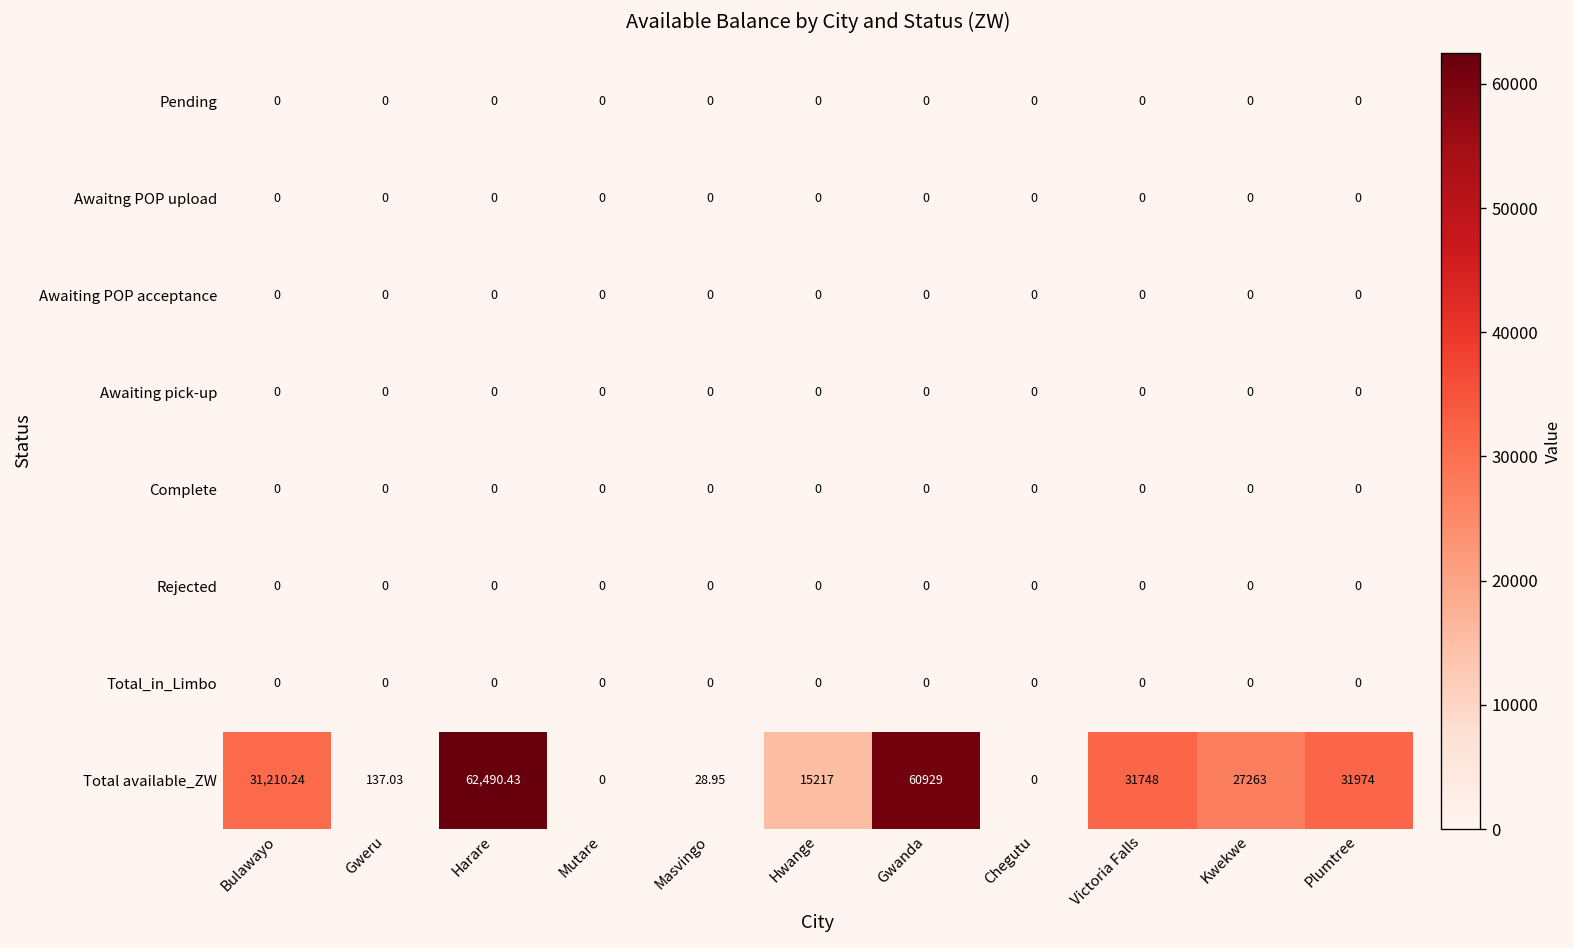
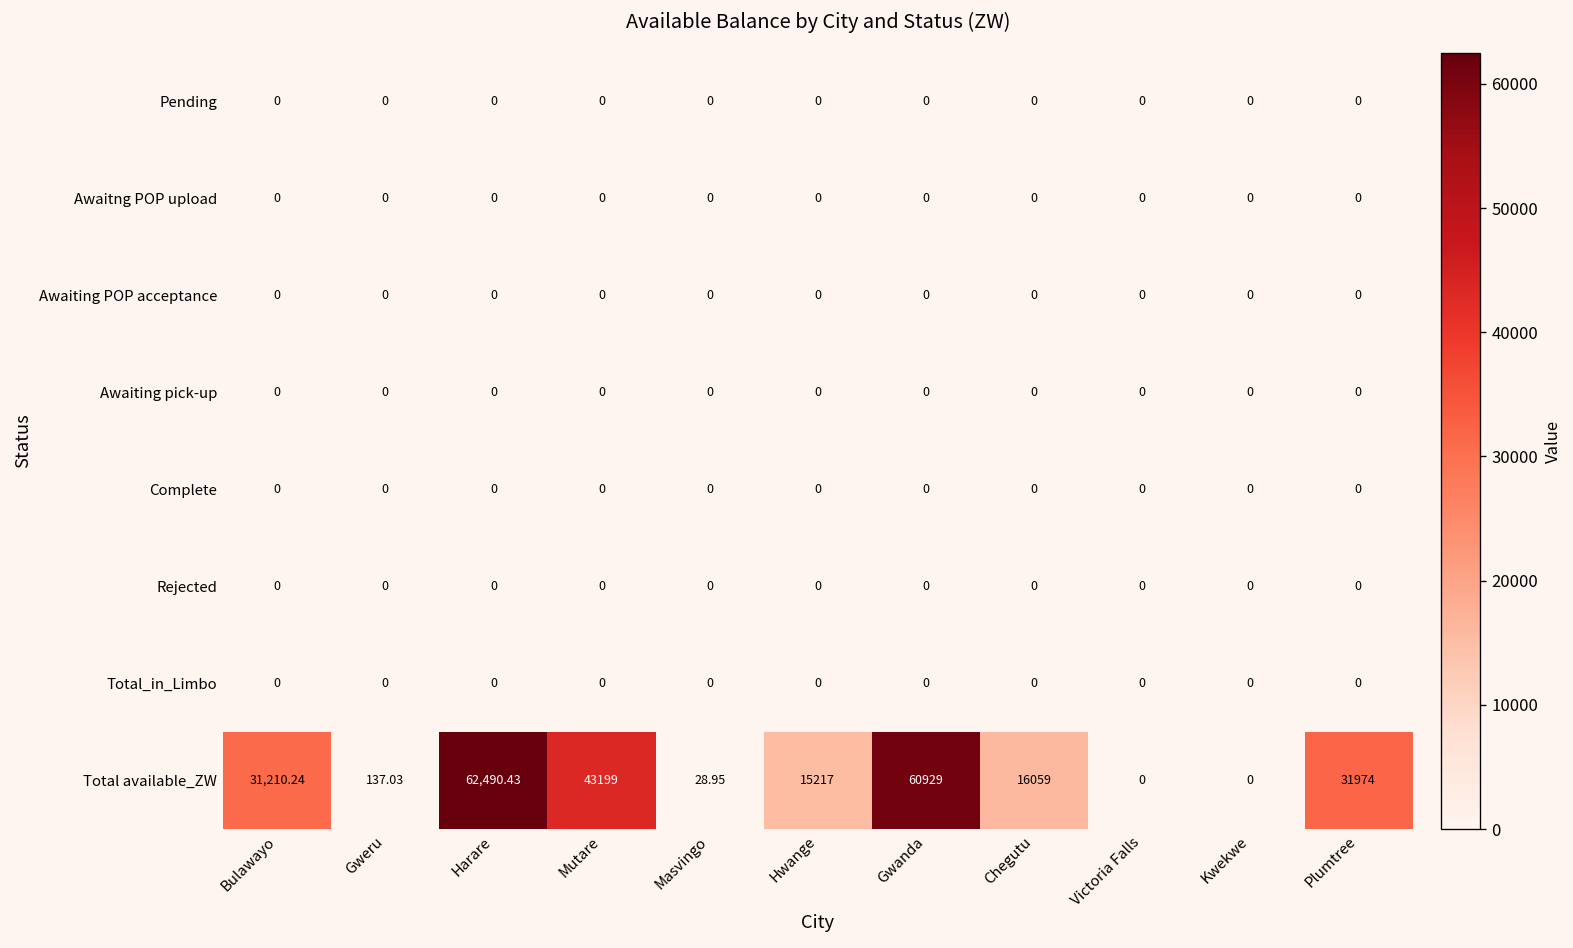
  {
    "Pending": {
      "Bulawayo": "0",
      "Gweru": "0",
      "Harare": "0",
      "Mutare": "0",
      "Masvingo": "0",
      "Hwange": "0",
      "Gwanda": "0",
      "Chegutu": "0",
      "Victoria Falls": "0",
      "Kwekwe": "0",
      "Plumtree": "0"
    },
    "Awaitng POP upload": {
      "Bulawayo": "0",
      "Gweru": "0",
      "Harare": "0",
      "Mutare": "0",
      "Masvingo": "0",
      "Hwange": "0",
      "Gwanda": "0",
      "Chegutu": "0",
      "Victoria Falls": "0",
      "Kwekwe": "0",
      "Plumtree": "0"
    },
    "Awaiting POP acceptance": {
      "Bulawayo": "0",
      "Gweru": "0",
      "Harare": "0",
      "Mutare": "0",
      "Masvingo": "0",
      "Hwange": "0",
      "Gwanda": "0",
      "Chegutu": "0",
      "Victoria Falls": "0",
      "Kwekwe": "0",
      "Plumtree": "0"
    },
    "Awaiting pick-up": {
      "Bulawayo": "0",
      "Gweru": "0",
      "Harare": "0",
      "Mutare": "0",
      "Masvingo": "0",
      "Hwange": "0",
      "Gwanda": "0",
      "Chegutu": "0",
      "Victoria Falls": "0",
      "Kwekwe": "0",
      "Plumtree": "0"
    },
    "Complete": {
      "Bulawayo": "0",
      "Gweru": "0",
      "Harare": "0",
      "Mutare": "0",
      "Masvingo": "0",
      "Hwange": "0",
      "Gwanda": "0",
      "Chegutu": "0",
      "Victoria Falls": "0",
      "Kwekwe": "0",
      "Plumtree": "0"
    },
    "Rejected": {
      "Bulawayo": "0",
      "Gweru": "0",
      "Harare": "0",
      "Mutare": "0",
      "Masvingo": "0",
      "Hwange": "0",
      "Gwanda": "0",
      "Chegutu": "0",
      "Victoria Falls": "0",
      "Kwekwe": "0",
      "Plumtree": "0"
    },
    "Total_in_Limbo": {
      "Bulawayo": "0",
      "Gweru": "0",
      "Harare": "0",
      "Mutare": "0",
      "Masvingo": "0",
      "Hwange": "0",
      "Gwanda": "0",
      "Chegutu": "0",
      "Victoria Falls": "0",
      "Kwekwe": "0",
      "Plumtree": "0"
    },
    "Total available_ZW": {
      "Bulawayo": "31,210.24",
      "Gweru": "137.03",
      "Harare": "62,490.43",
-     "Mutare": "0",
+     "Mutare": "43199",
      "Masvingo": "28.95",
      "Hwange": "15217",
      "Gwanda": "60929",
-     "Chegutu": "0",
-     "Victoria Falls": "31748",
-     "Kwekwe": "27263",
+     "Chegutu": "16059",
+     "Victoria Falls": "0",
+     "Kwekwe": "0",
      "Plumtree": "31974"
    }
  }
